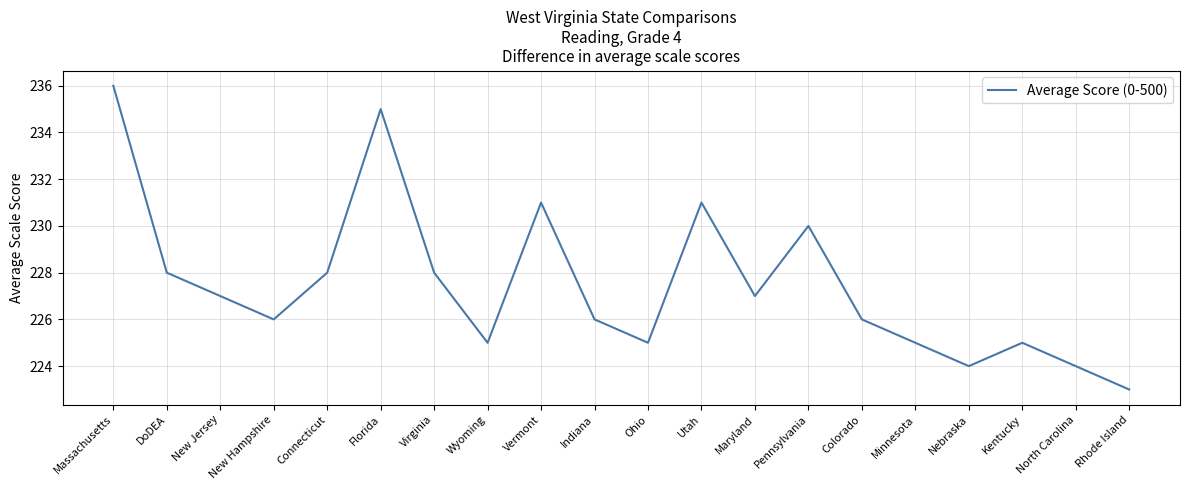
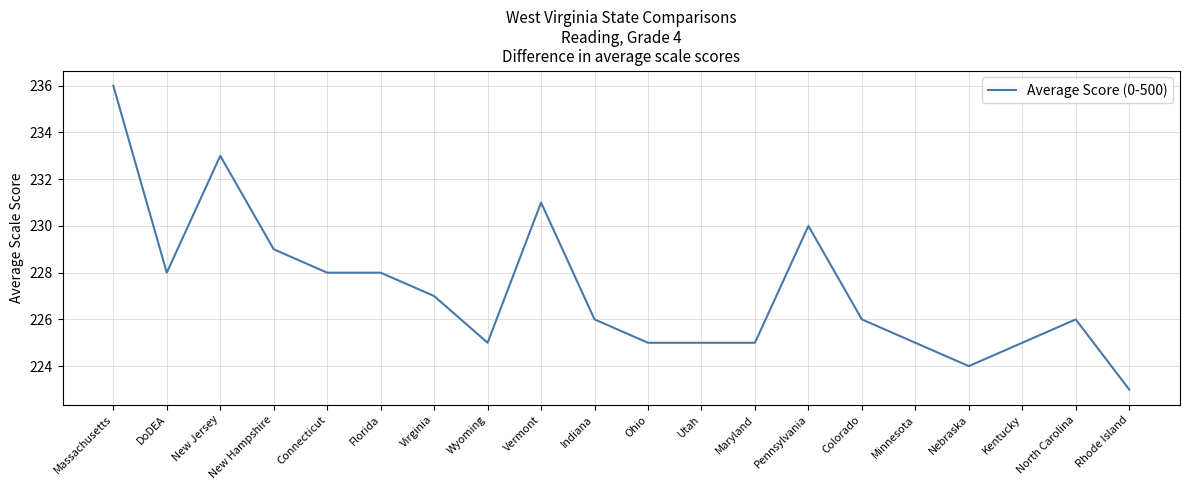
  {
    "Massachusetts": 236,
    "DoDEA": 228,
-   "New Jersey": 227,
-   "New Hampshire": 226,
+   "New Jersey": 233,
+   "New Hampshire": 229,
    "Connecticut": 228,
-   "Florida": 235,
-   "Virginia": 228,
+   "Florida": 228,
+   "Virginia": 227,
    "Wyoming": 225,
    "Vermont": 231,
    "Indiana": 226,
    "Ohio": 225,
-   "Utah": 231,
-   "Maryland": 227,
+   "Utah": 225,
+   "Maryland": 225,
    "Pennsylvania": 230,
    "Colorado": 226,
    "Minnesota": 225,
    "Nebraska": 224,
    "Kentucky": 225,
-   "North Carolina": 224,
+   "North Carolina": 226,
    "Rhode Island": 223
  }
